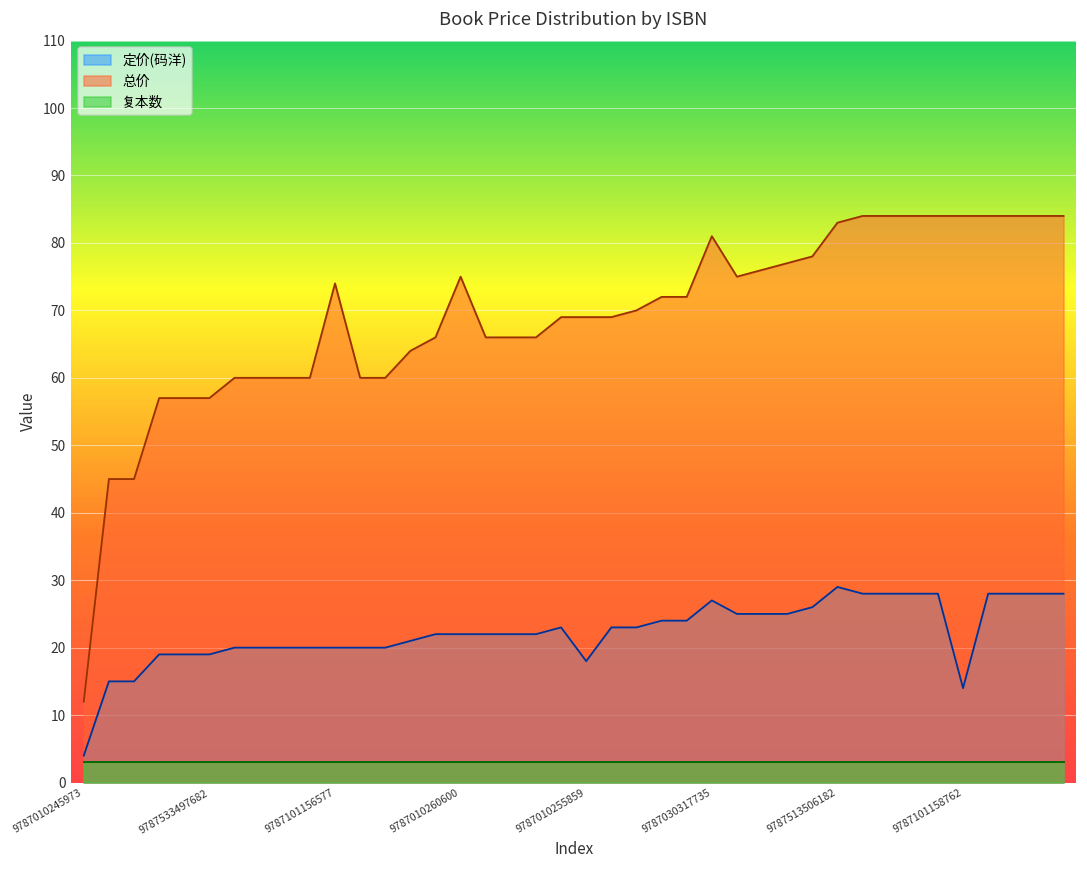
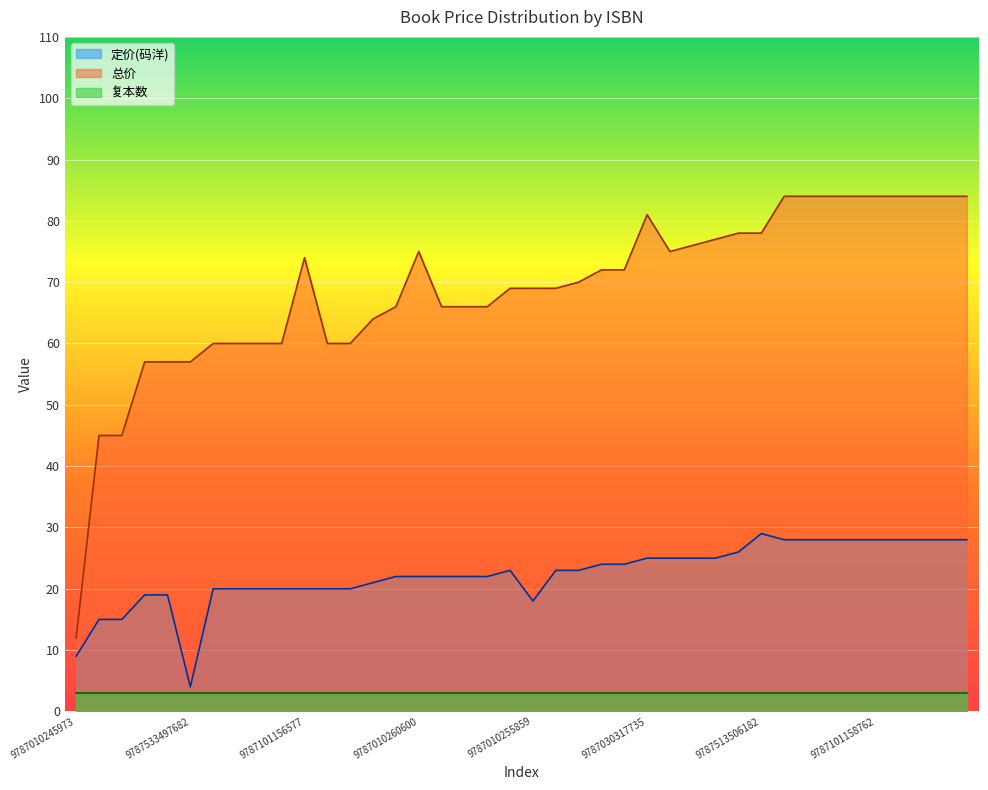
  {
    "定价(码洋)": {
-     "9787010245973": 4,
-     "9787533497682": 19,
+     "9787010245973": 9,
+     "9787533497682": 4,
      "9787101156577": 20,
      "9787010260600": 22,
      "9787010255859": 18,
-     "9787030317735": 27,
+     "9787030317735": 25,
      "9787513506182": 29,
-     "9787101158762": 14
+     "9787101158762": 28
    },
    "总价": {
      "9787010245973": 12,
      "9787533497682": 57,
      "9787101156577": 74,
      "9787010260600": 75,
      "9787010255859": 69,
      "9787030317735": 81,
-     "9787513506182": 83,
+     "9787513506182": 78,
      "9787101158762": 84
    },
    "复本数": {
      "9787010245973": 3,
      "9787533497682": 3,
      "9787101156577": 3,
      "9787010260600": 3,
      "9787010255859": 3,
      "9787030317735": 3,
      "9787513506182": 3,
      "9787101158762": 3
    }
  }
